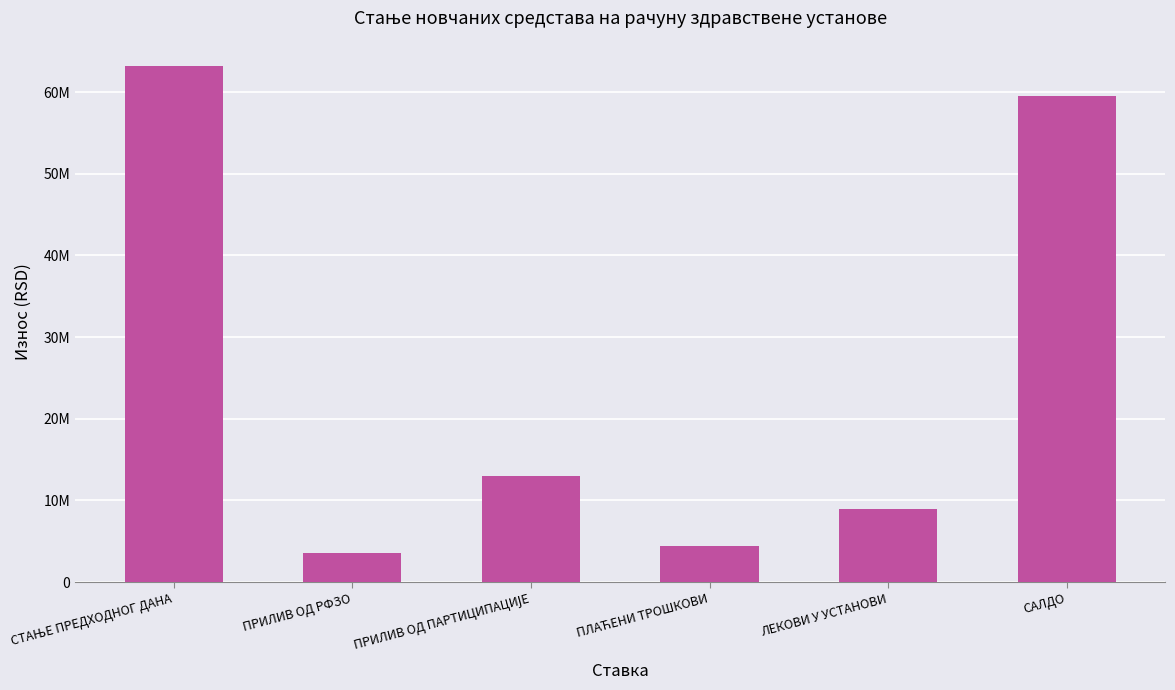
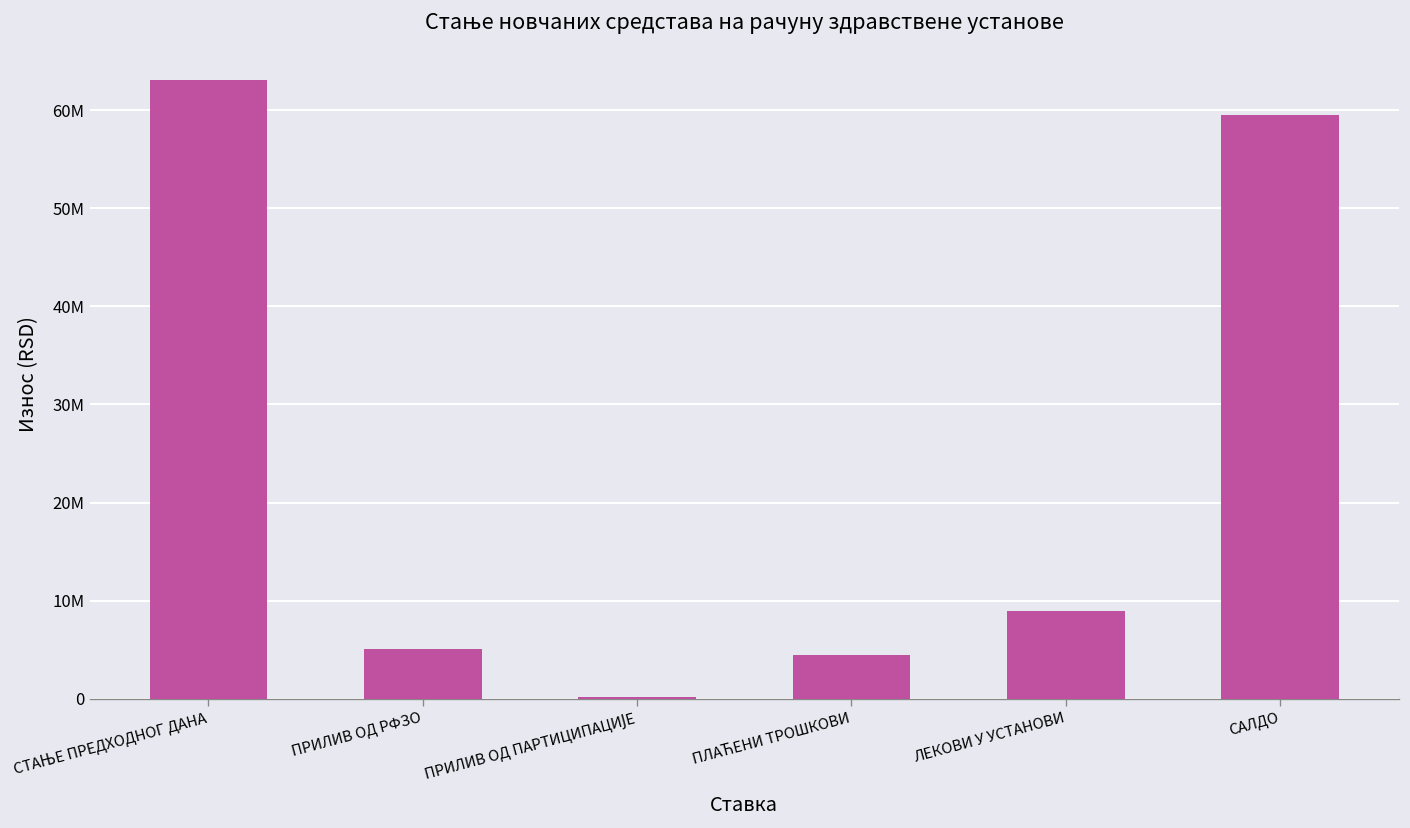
  {
    "СТАЊЕ ПРЕДХОДНОГ ДАНА": 63000000,
-   "ПРИЛИВ ОД РФЗО": 4000000,
-   "ПРИЛИВ ОД ПАРТИЦИПАЦИЈЕ": 13000000,
+   "ПРИЛИВ ОД РФЗО": 5000000,
+   "ПРИЛИВ ОД ПАРТИЦИПАЦИЈЕ": 0,
    "ПЛАЋЕНИ ТРОШКОВИ": 4000000,
    "ЛЕКОВИ У УСТАНОВИ": 9000000,
    "САЛДО": 60000000
  }
